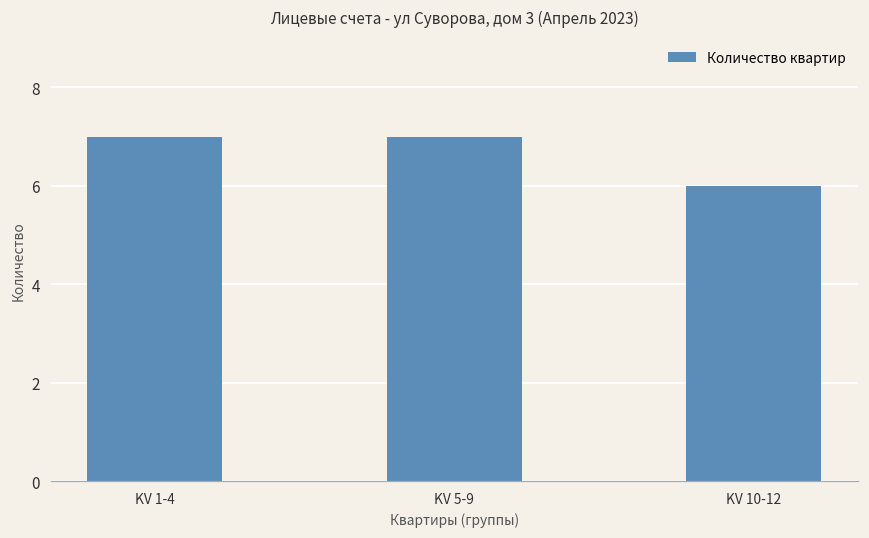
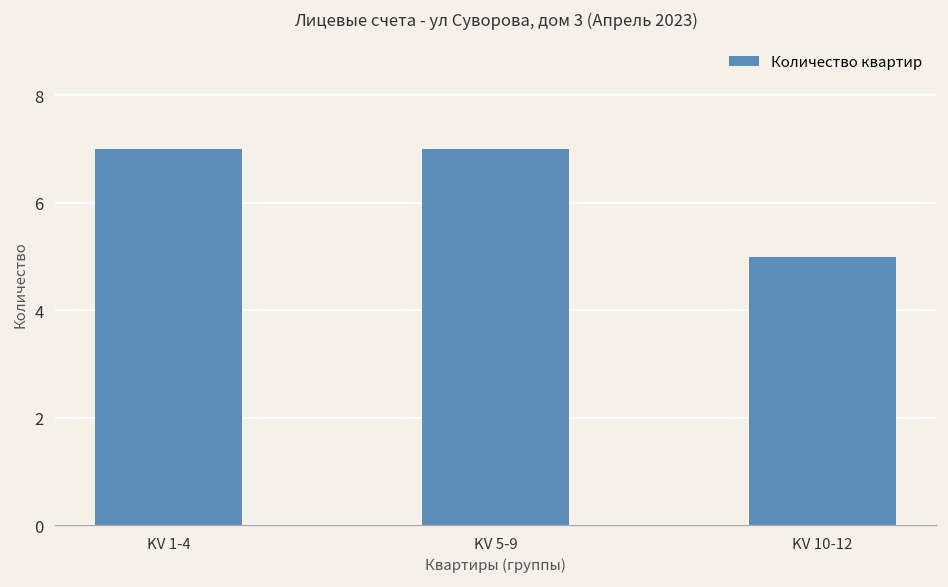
  {
    "KV 1-4": 7,
    "KV 5-9": 7,
-   "KV 10-12": 6
+   "KV 10-12": 5
  }
